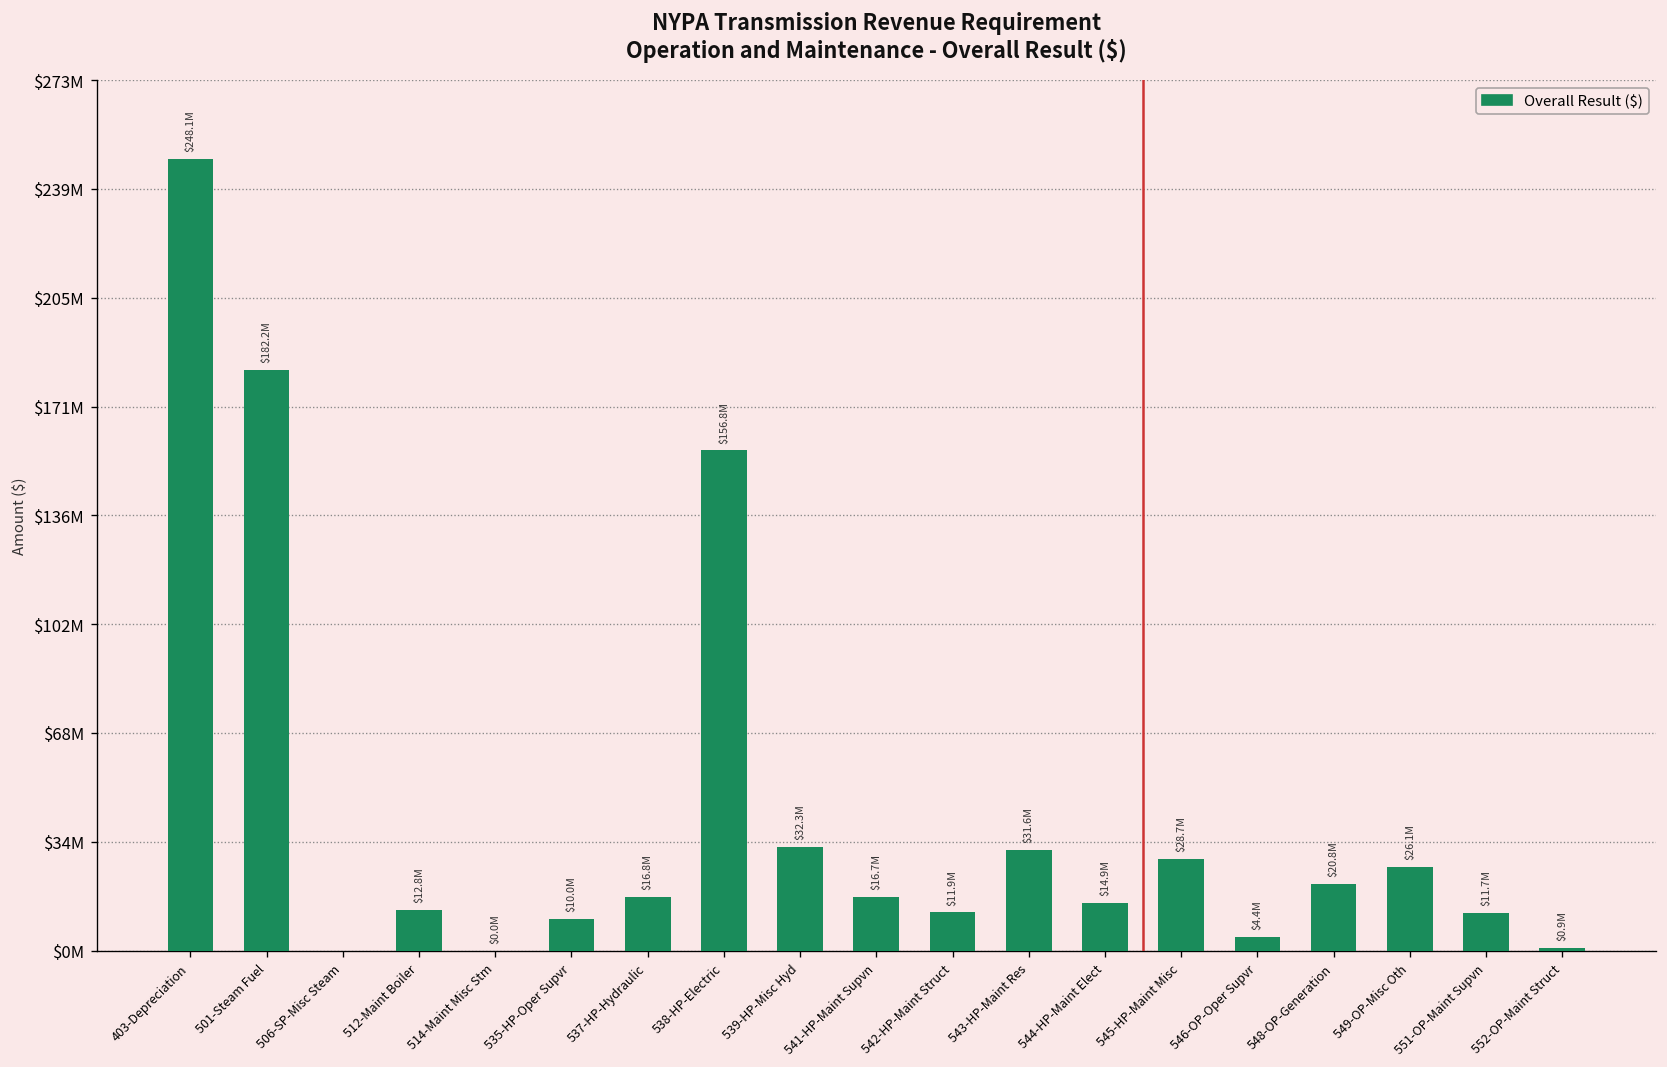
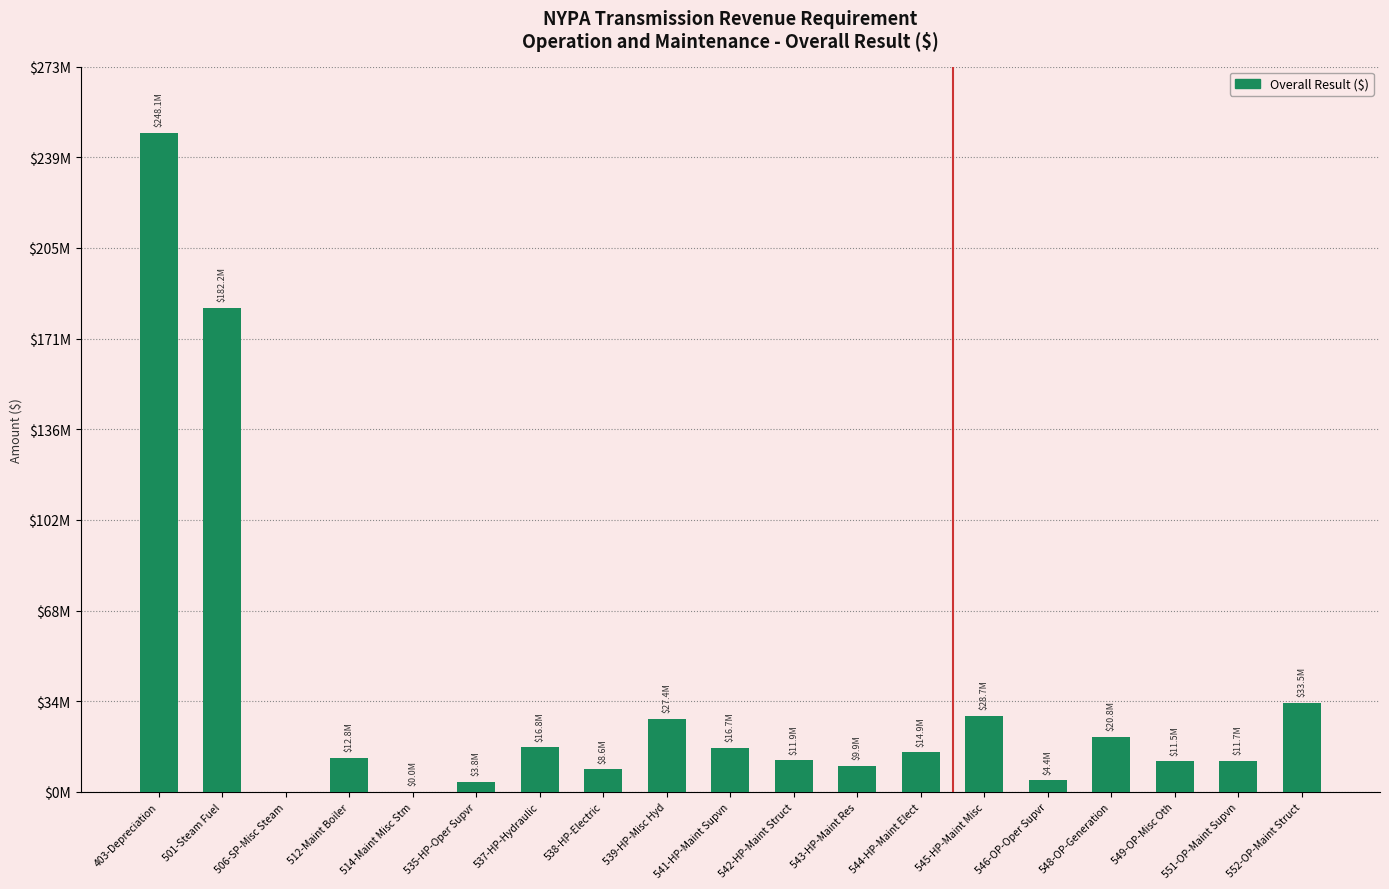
  {
    "403-Depreciation": "$248.1M",
    "501-Steam Fuel": "$182.2M",
    "512-Maint Boiler": "$12.8M",
-   "535-HP-Oper Supvr": "$10.0M",
+   "535-HP-Oper Supvr": "$3.8M",
    "537-HP-Hydraulic": "$16.8M",
-   "538-HP-Electric": "$156.8M",
-   "539-HP-Misc Hyd": "$32.3M",
+   "538-HP-Electric": "$8.6M",
+   "539-HP-Misc Hyd": "$27.4M",
    "541-HP-Maint Supvn": "$16.7M",
    "542-HP-Maint Struct": "$11.9M",
-   "543-HP-Maint Res": "$31.6M",
+   "543-HP-Maint Res": "$9.9M",
    "544-HP-Maint Elect": "$14.9M",
    "545-HP-Maint Misc": "$28.7M",
    "546-OP-Oper Supvr": "$4.4M",
    "548-OP-Generation": "$20.8M",
-   "549-OP-Misc Oth": "$26.1M",
+   "549-OP-Misc Oth": "$11.5M",
    "551-OP-Maint Supvn": "$11.7M",
-   "552-OP-Maint Struct": "$0.9M"
+   "552-OP-Maint Struct": "$33.5M"
  }
